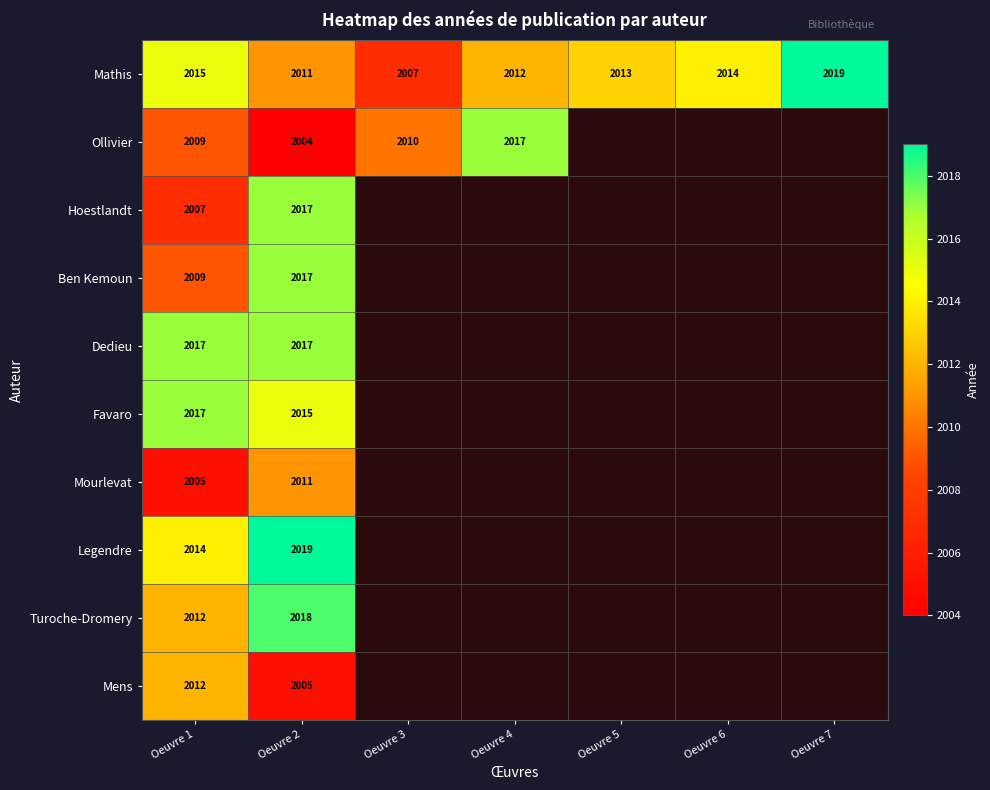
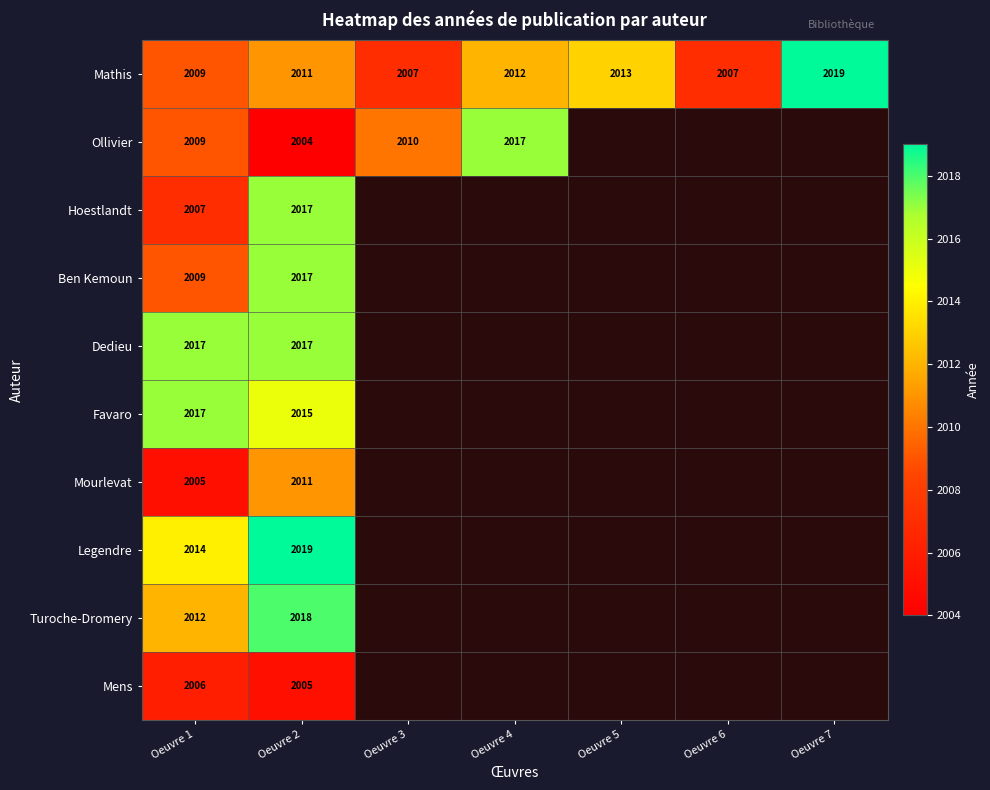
  {
    "Mathis": {
-     "Oeuvre 1": 2015,
+     "Oeuvre 1": 2009,
      "Oeuvre 2": 2011,
      "Oeuvre 3": 2007,
      "Oeuvre 4": 2012,
      "Oeuvre 5": 2013,
-     "Oeuvre 6": 2014,
+     "Oeuvre 6": 2007,
      "Oeuvre 7": 2019
    },
    "Ollivier": {
      "Oeuvre 1": 2009,
      "Oeuvre 2": 2004,
      "Oeuvre 3": 2010,
      "Oeuvre 4": 2017
    },
    "Hoestlandt": {
      "Oeuvre 1": 2007,
      "Oeuvre 2": 2017
    },
    "Ben Kemoun": {
      "Oeuvre 1": 2009,
      "Oeuvre 2": 2017
    },
    "Dedieu": {
      "Oeuvre 1": 2017,
      "Oeuvre 2": 2017
    },
    "Favaro": {
      "Oeuvre 1": 2017,
      "Oeuvre 2": 2015
    },
    "Mourlevat": {
      "Oeuvre 1": 2005,
      "Oeuvre 2": 2011
    },
    "Legendre": {
      "Oeuvre 1": 2014,
      "Oeuvre 2": 2019
    },
    "Turoche-Dromery": {
      "Oeuvre 1": 2012,
      "Oeuvre 2": 2018
    },
    "Mens": {
-     "Oeuvre 1": 2012,
+     "Oeuvre 1": 2006,
      "Oeuvre 2": 2005
    }
  }
